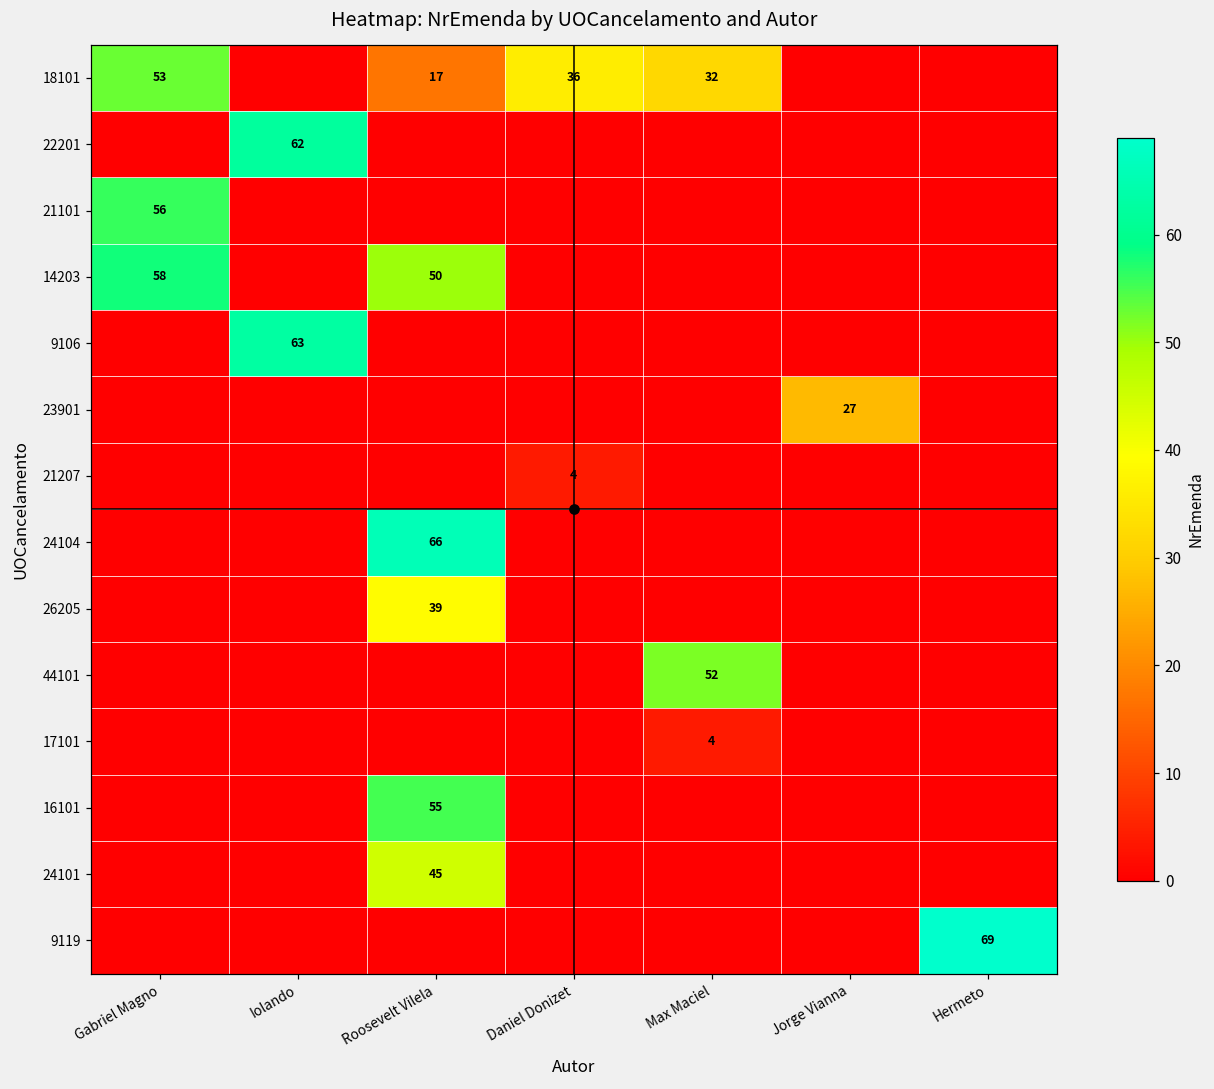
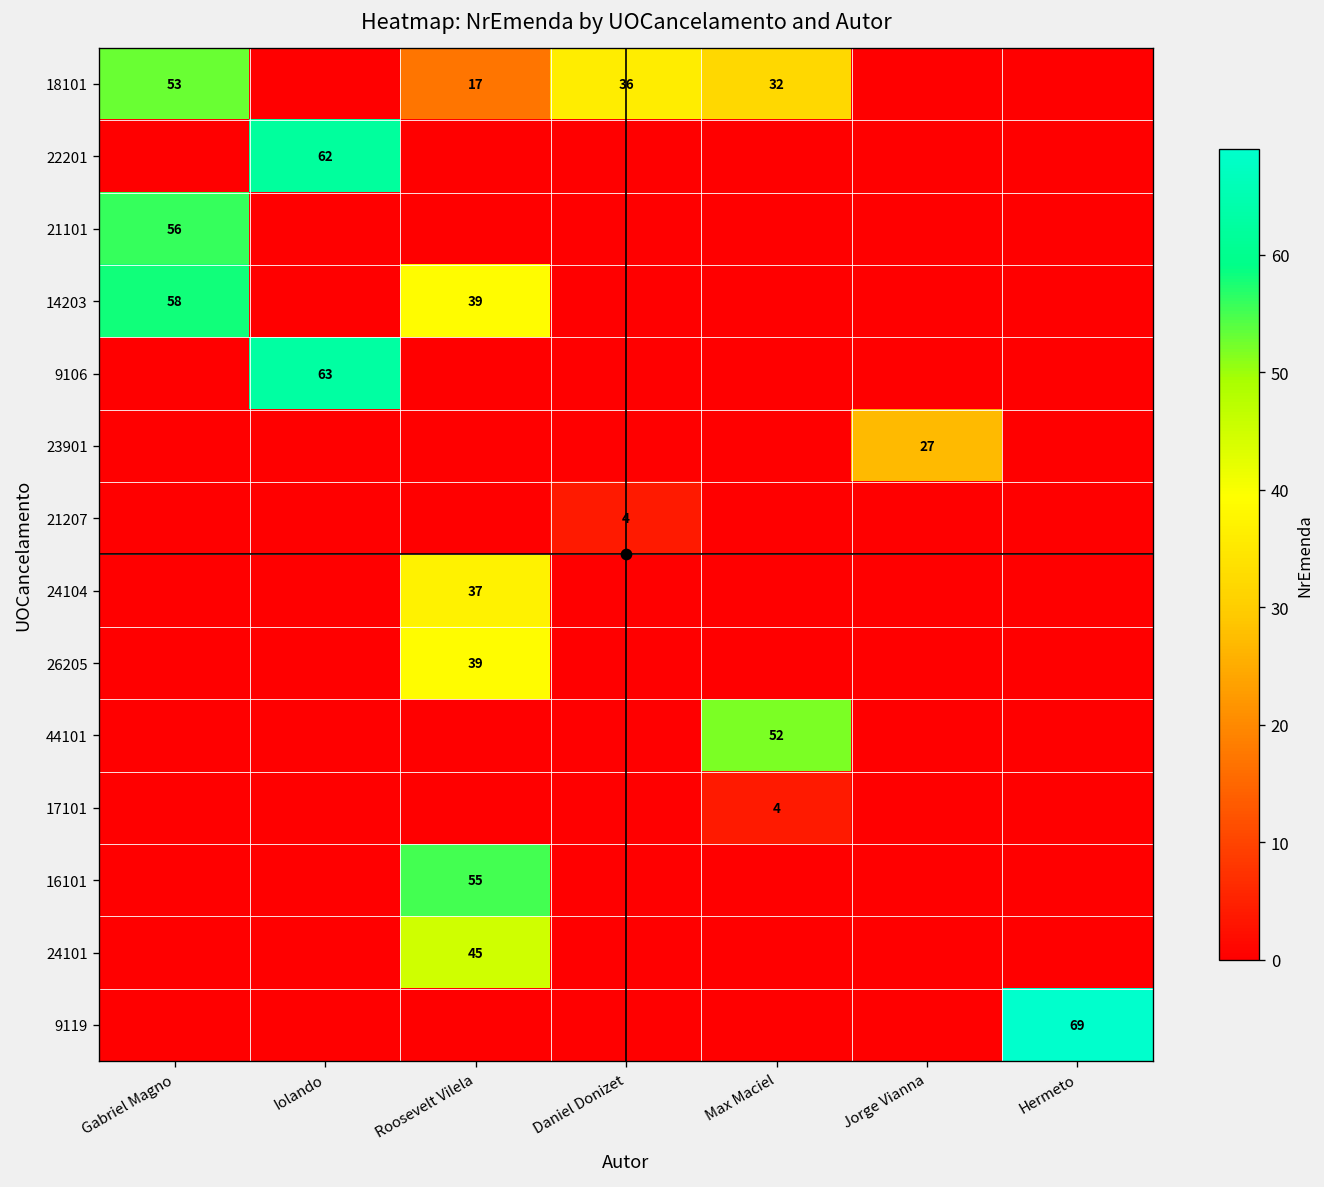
  {
    "18101": {
      "Gabriel Magno": 53,
      "Roosevelt Vilela": 17,
      "Daniel Donizet": 36,
      "Max Maciel": 32
    },
    "22201": {
      "Iolando": 62
    },
    "21101": {
      "Gabriel Magno": 56
    },
    "14203": {
      "Gabriel Magno": 58,
-     "Roosevelt Vilela": 50
+     "Roosevelt Vilela": 39
    },
    "9106": {
      "Iolando": 63
    },
    "23901": {
      "Jorge Vianna": 27
    },
    "21207": {
      "Daniel Donizet": 4
    },
    "24104": {
-     "Roosevelt Vilela": 66
+     "Roosevelt Vilela": 37
    },
    "26205": {
      "Roosevelt Vilela": 39
    },
    "44101": {
      "Max Maciel": 52
    },
    "17101": {
      "Max Maciel": 4
    },
    "16101": {
      "Roosevelt Vilela": 55
    },
    "24101": {
      "Roosevelt Vilela": 45
    },
    "9119": {
      "Hermeto": 69
    }
  }
